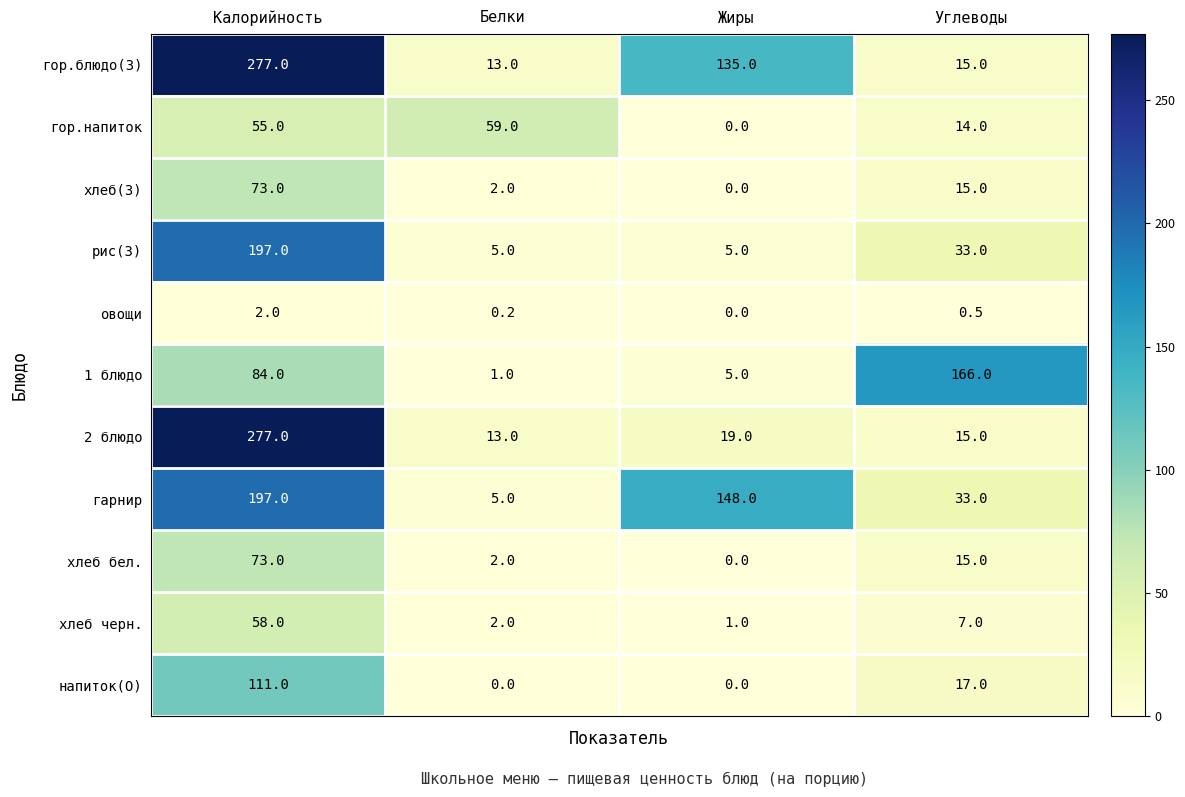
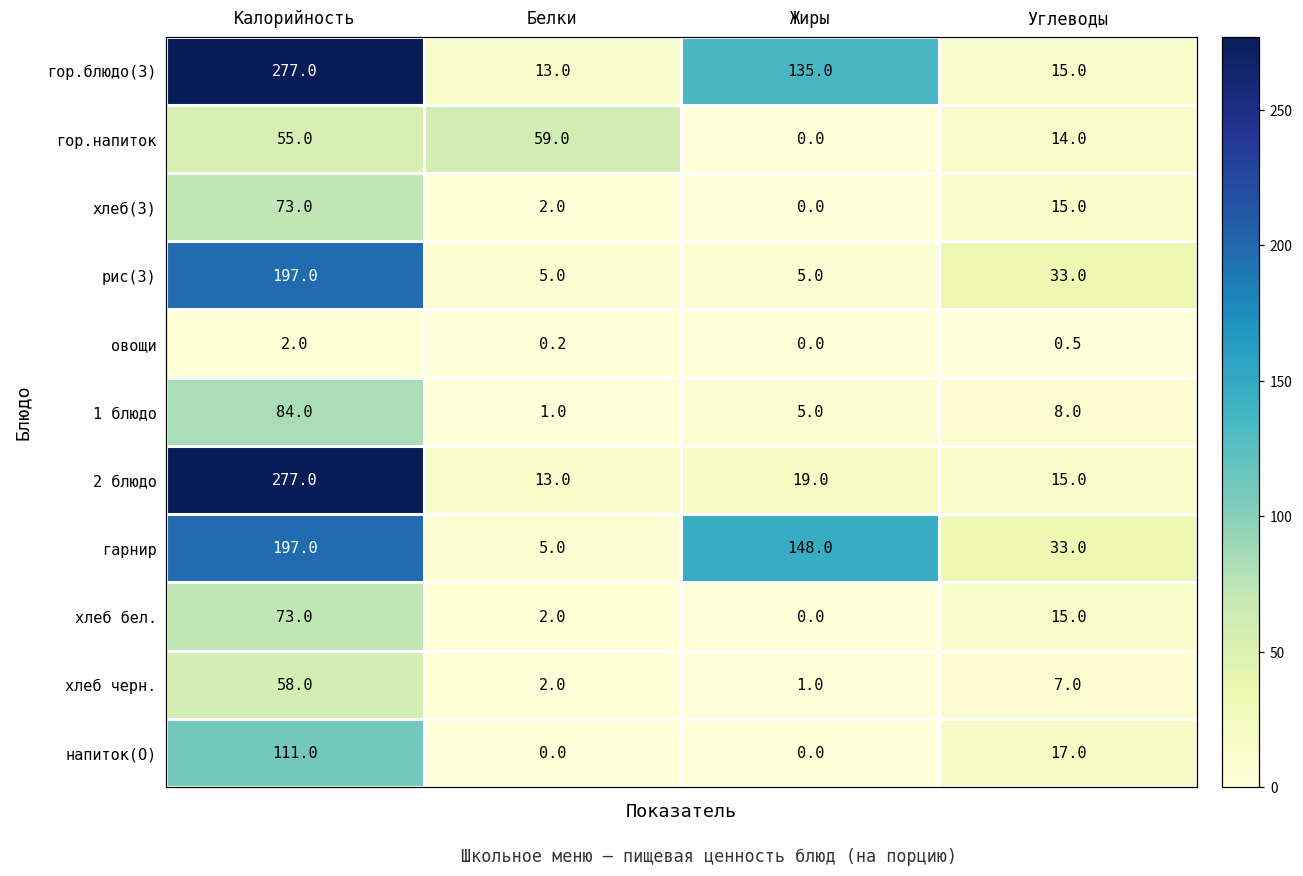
  {
    "гор.блюдо(З)": {
      "Калорийность": 277.0,
      "Белки": 13.0,
      "Жиры": 135.0,
      "Углеводы": 15.0
    },
    "гор.напиток": {
      "Калорийность": 55.0,
      "Белки": 59.0,
      "Жиры": 0.0,
      "Углеводы": 14.0
    },
    "хлеб(З)": {
      "Калорийность": 73.0,
      "Белки": 2.0,
      "Жиры": 0.0,
      "Углеводы": 15.0
    },
    "рис(З)": {
      "Калорийность": 197.0,
      "Белки": 5.0,
      "Жиры": 5.0,
      "Углеводы": 33.0
    },
    "овощи": {
      "Калорийность": 2.0,
      "Белки": 0.2,
      "Жиры": 0.0,
      "Углеводы": 0.5
    },
    "1 блюдо": {
      "Калорийность": 84.0,
      "Белки": 1.0,
      "Жиры": 5.0,
-     "Углеводы": 166.0
+     "Углеводы": 8.0
    },
    "2 блюдо": {
      "Калорийность": 277.0,
      "Белки": 13.0,
      "Жиры": 19.0,
      "Углеводы": 15.0
    },
    "гарнир": {
      "Калорийность": 197.0,
      "Белки": 5.0,
      "Жиры": 148.0,
      "Углеводы": 33.0
    },
    "хлеб бел.": {
      "Калорийность": 73.0,
      "Белки": 2.0,
      "Жиры": 0.0,
      "Углеводы": 15.0
    },
    "хлеб черн.": {
      "Калорийность": 58.0,
      "Белки": 2.0,
      "Жиры": 1.0,
      "Углеводы": 7.0
    },
    "напиток(О)": {
      "Калорийность": 111.0,
      "Белки": 0.0,
      "Жиры": 0.0,
      "Углеводы": 17.0
    }
  }
